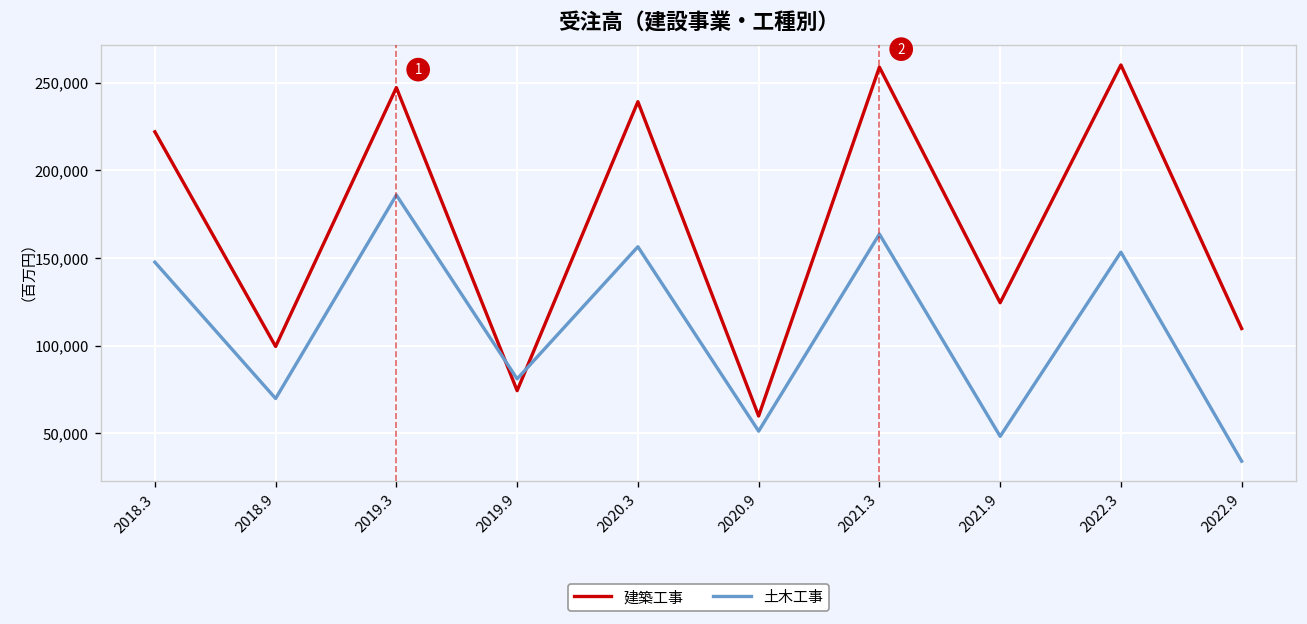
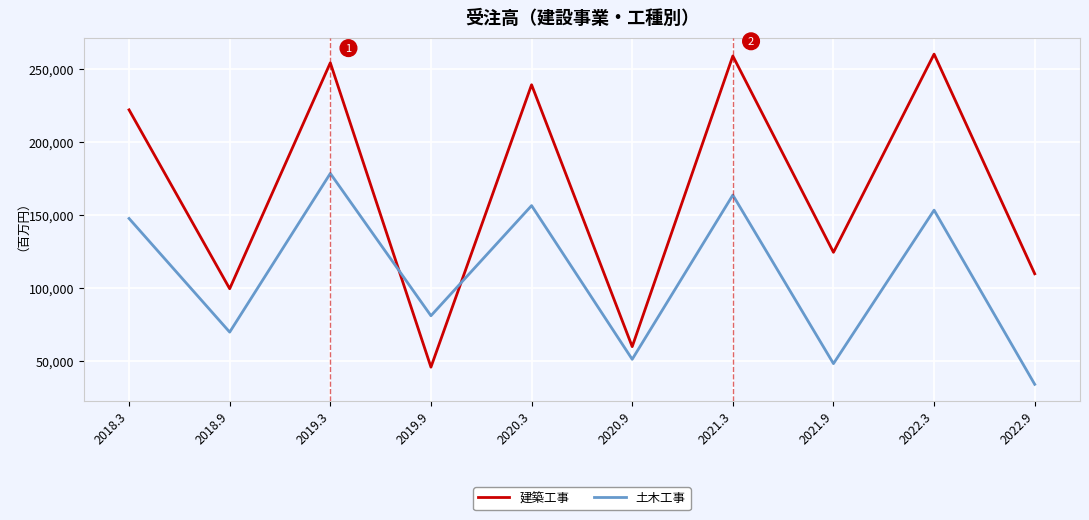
  {
    "建築工事": {
      "2018.3": "222,000",
      "2018.9": "99,000",
-     "2019.3": "247,000",
-     "2019.9": "74,000",
+     "2019.3": "254,000",
+     "2019.9": "46,000",
      "2020.3": "239,000",
      "2020.9": "60,000",
      "2021.9": "124,000",
      "2022.3": "260,000",
      "2022.9": "110,000"
    },
    "土木工事": {
      "2018.3": "148,000",
      "2018.9": "70,000",
-     "2019.3": "186,000",
+     "2019.3": "178,000",
      "2019.9": "81,000",
      "2020.3": "156,000",
      "2020.9": "51,000",
      "2021.3": "164,000",
      "2021.9": "48,000",
      "2022.3": "153,000",
      "2022.9": "34,000"
    }
  }
